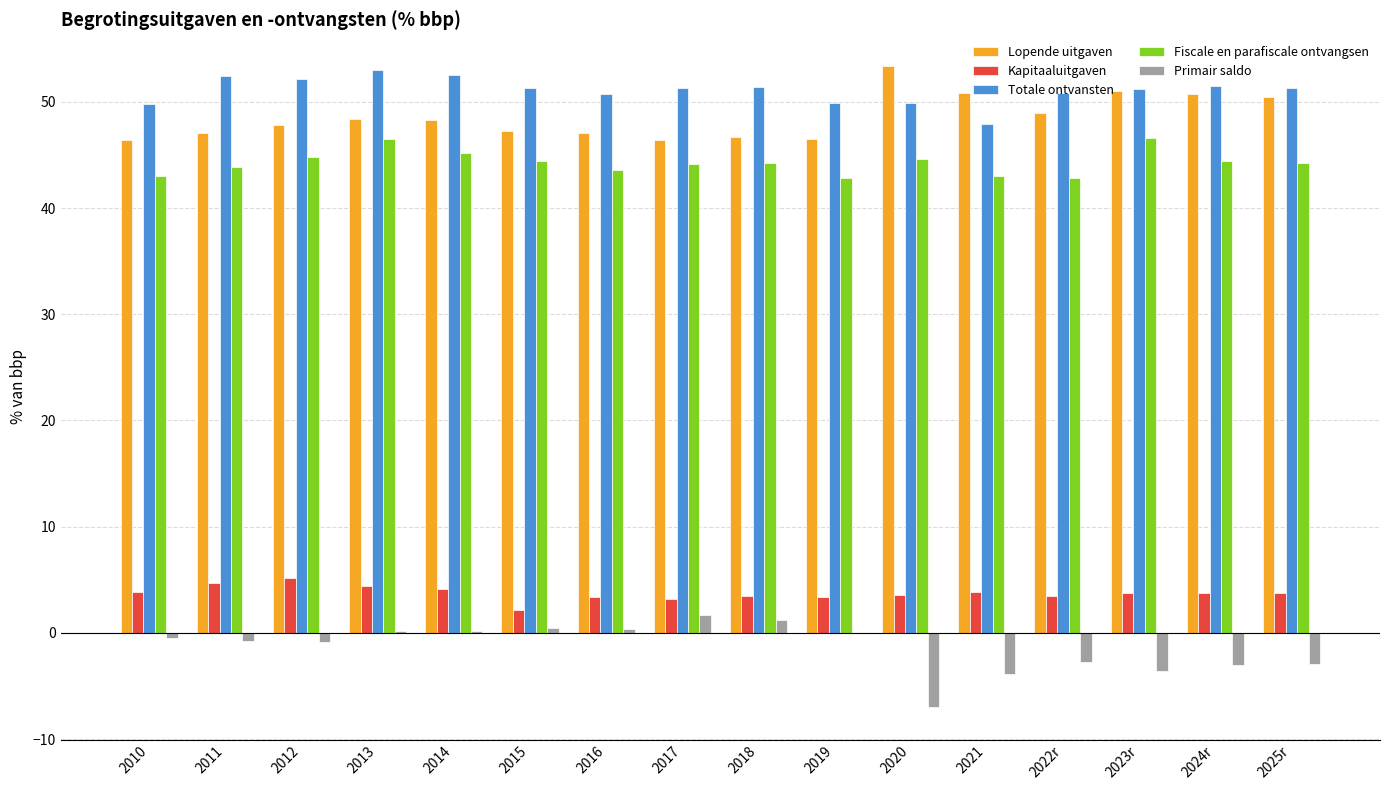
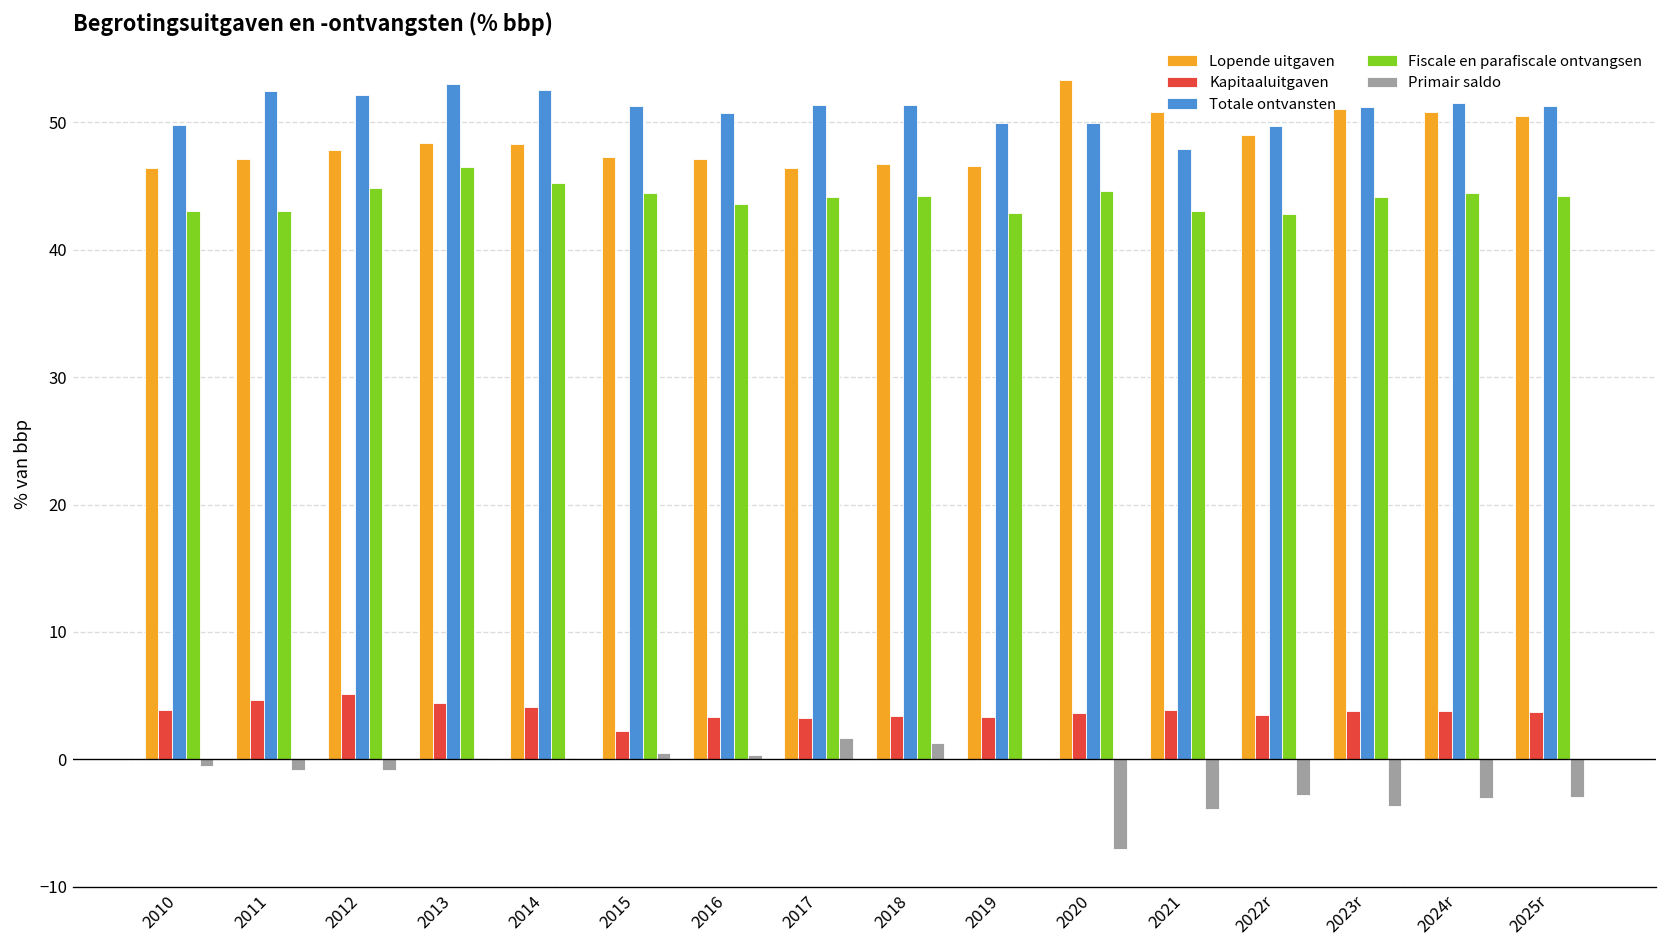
  {
    "Lopende uitgaven": {
      "2010": 46.5,
      "2011": 47.1,
      "2012": 47.9,
      "2013": 48.4,
      "2014": 48.3,
      "2015": 47.3,
      "2016": 47.1,
      "2017": 46.5,
      "2018": 46.7,
      "2019": 46.5,
      "2020": 53.4,
      "2021": 50.8,
      "2022r": 49.0,
      "2023r": 51.0,
      "2024r": 50.8,
      "2025r": 50.5
    },
    "Kapitaaluitgaven": {
      "2010": 3.9,
      "2011": 4.7,
      "2012": 5.1,
      "2013": 4.4,
      "2014": 4.1,
      "2015": 2.2,
      "2016": 3.3,
      "2017": 3.2,
      "2018": 3.4,
      "2019": 3.3,
      "2020": 3.6,
      "2021": 3.9,
      "2022r": 3.5,
      "2023r": 3.8,
      "2024r": 3.8,
      "2025r": 3.7
    },
    "Totale ontvansten": {
      "2010": 49.8,
      "2011": 52.5,
      "2012": 52.2,
      "2013": 53.0,
      "2014": 52.5,
      "2015": 51.3,
      "2016": 50.8,
      "2017": 51.3,
      "2018": 51.4,
      "2019": 49.9,
      "2020": 49.9,
      "2021": 47.9,
-     "2022r": 50.9,
+     "2022r": 49.7,
      "2023r": 51.2,
      "2024r": 51.5,
      "2025r": 51.3
    },
    "Fiscale en parafiscale ontvangsen": {
      "2010": 43.1,
-     "2011": 43.9,
+     "2011": 43.1,
      "2012": 44.8,
      "2013": 46.5,
      "2014": 45.2,
      "2015": 44.4,
      "2016": 43.6,
      "2017": 44.2,
      "2018": 44.2,
      "2019": 42.9,
      "2020": 44.6,
      "2021": 43.1,
      "2022r": 42.8,
-     "2023r": 46.6,
+     "2023r": 44.2,
      "2024r": 44.5,
      "2025r": 44.3
    },
    "Primair saldo": {
      "2010": -0.5,
      "2011": -0.8,
      "2012": -0.8,
      "2015": 0.5,
      "2016": 0.3,
      "2017": 1.7,
      "2018": 1.3,
      "2020": -7.0,
      "2021": -3.9,
      "2022r": -2.8,
      "2023r": -3.6,
      "2024r": -3.1,
      "2025r": -2.9
    }
  }
